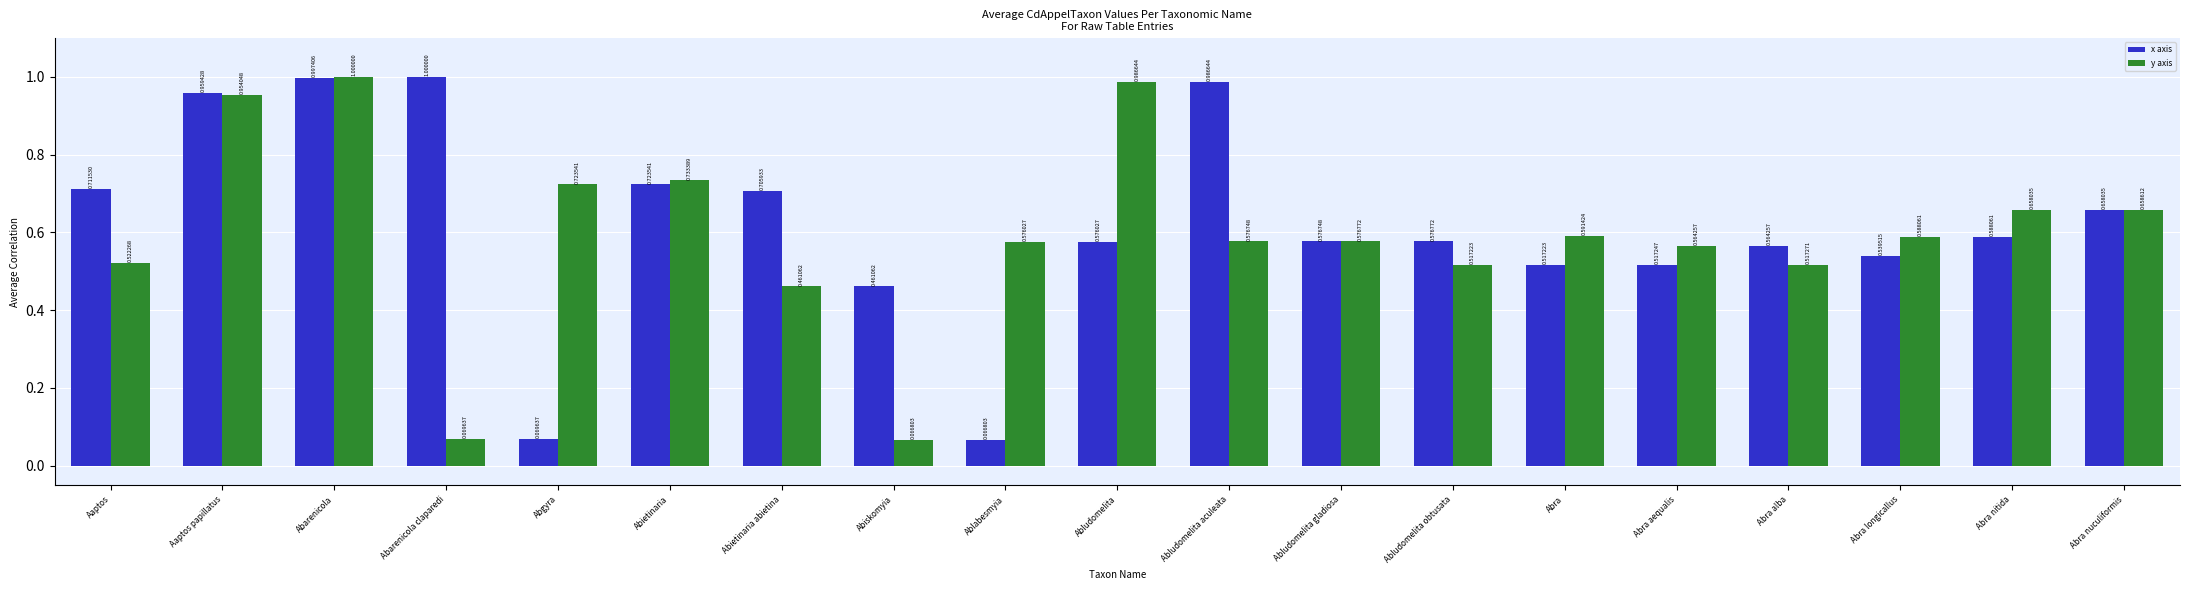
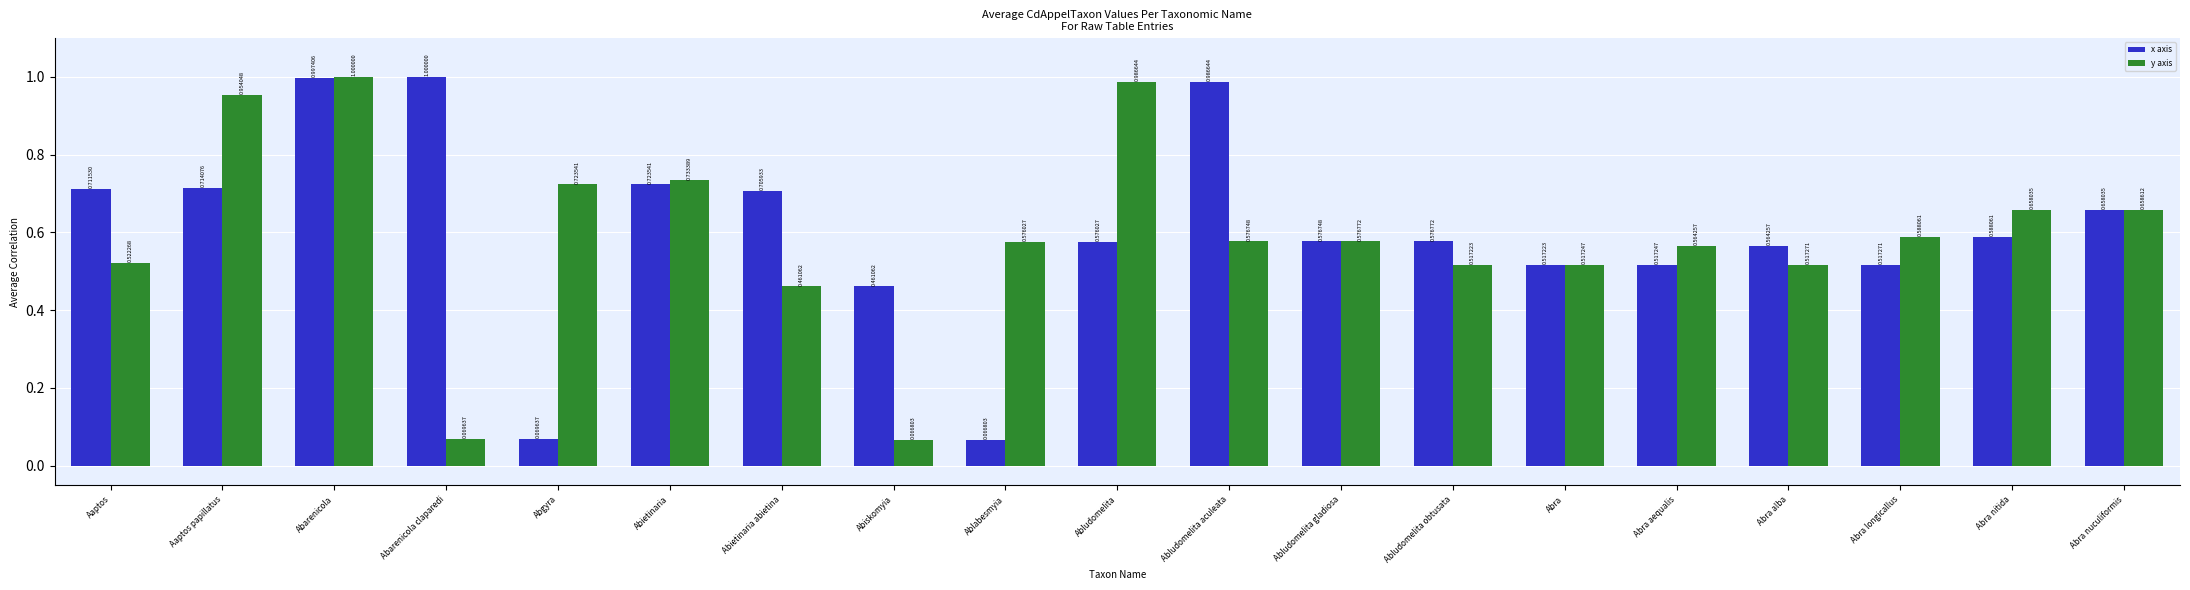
  {
    "x axis": {
      "Aaptos": 0.711530,
-     "Aaptos papillatus": 0.959428,
+     "Aaptos papillatus": 0.714076,
      "Abarenicola": 0.997406,
      "Abarenicola claparedi": 1.000000,
      "Abgyra": 0.069637,
      "Abietinaria": 0.723541,
      "Abietinaria abietina": 0.705933,
      "Abiskomyia": 0.461062,
      "Ablabesmyia": 0.066803,
      "Abludomelita": 0.576027,
      "Abludomelita aculeata": 0.986644,
      "Abludomelita gladiosa": 0.576748,
      "Abludomelita obtusata": 0.576772,
      "Abra": 0.517223,
      "Abra aequalis": 0.517247,
      "Abra alba": 0.564257,
-     "Abra longicallus": 0.539515,
+     "Abra longicallus": 0.517271,
      "Abra nitida": 0.588061,
      "Abra nuculiformis": 0.658035
    },
    "y axis": {
      "Aaptos": 0.522268,
      "Aaptos papillatus": 0.954048,
      "Abarenicola": 1.000000,
      "Abarenicola claparedi": 0.069637,
      "Abgyra": 0.723541,
      "Abietinaria": 0.733389,
      "Abietinaria abietina": 0.461062,
      "Abiskomyia": 0.066803,
      "Ablabesmyia": 0.576027,
      "Abludomelita": 0.986644,
      "Abludomelita aculeata": 0.576748,
      "Abludomelita gladiosa": 0.576772,
      "Abludomelita obtusata": 0.517223,
-     "Abra": 0.591424,
+     "Abra": 0.517247,
      "Abra aequalis": 0.564257,
      "Abra alba": 0.517271,
      "Abra longicallus": 0.588061,
      "Abra nitida": 0.658035,
      "Abra nuculiformis": 0.658612
    }
  }
